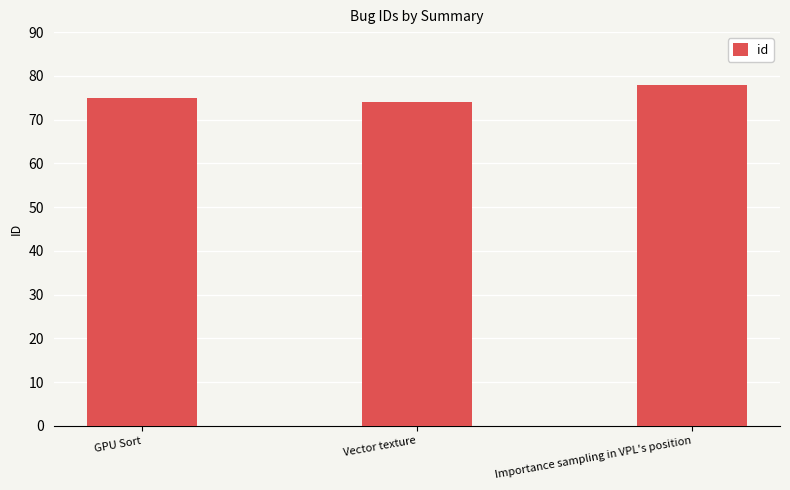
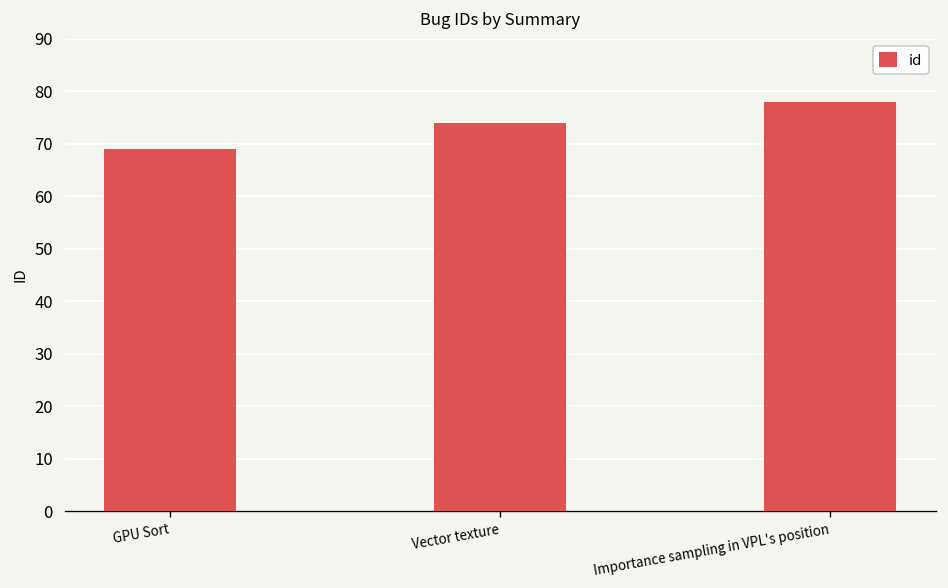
  {
-   "GPU Sort": 75,
+   "GPU Sort": 69,
    "Vector texture": 74,
    "Importance sampling in VPL's position": 78
  }
